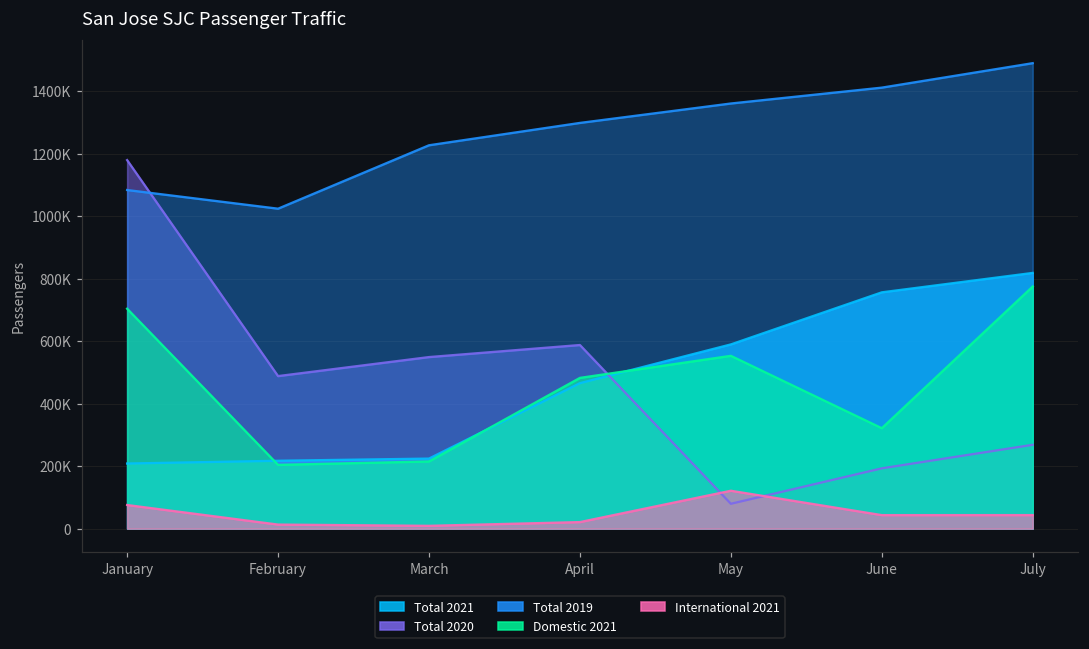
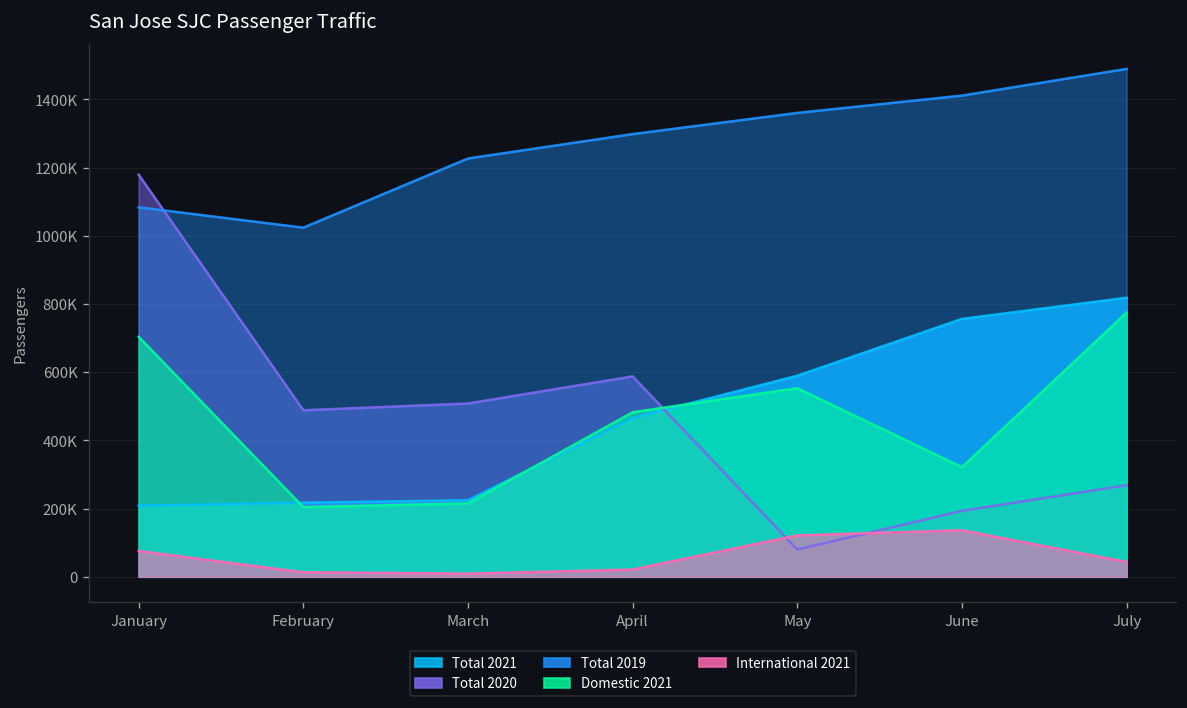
  {
    "Total 2020": {
      "January": 1180000,
      "February": 490000,
-     "March": 550000,
+     "March": 510000,
      "April": 590000,
      "May": 80000,
      "June": 190000,
      "July": 270000
    },
    "Domestic 2021": {
      "January": 700000,
      "February": 200000,
      "March": 220000,
      "April": 480000,
      "May": 550000,
      "June": 320000,
      "July": 770000
    },
    "International 2021": {
      "January": 80000,
      "February": 10000,
      "March": 10000,
      "April": 20000,
      "May": 120000,
-     "June": 40000,
+     "June": 140000,
      "July": 40000
    }
  }
